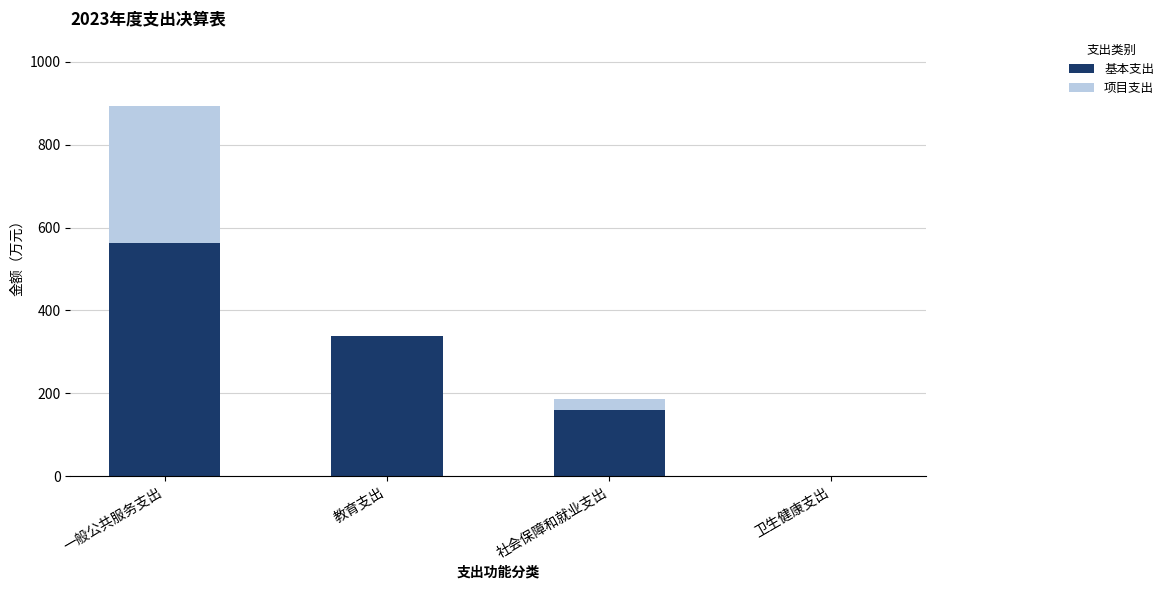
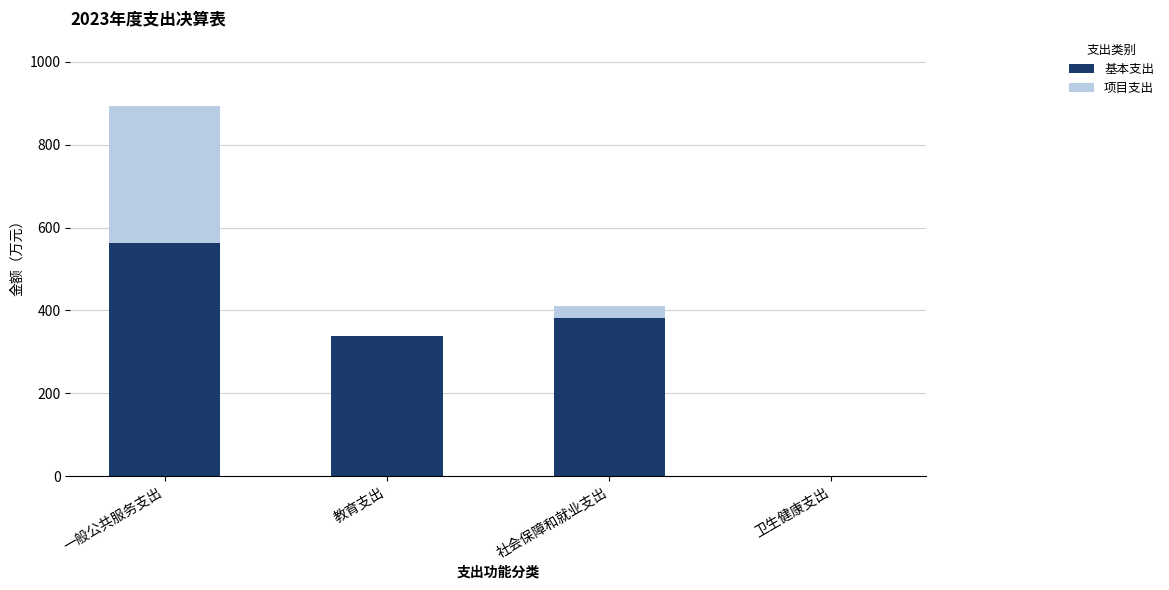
  {
    "基本支出": {
      "一般公共服务支出": 560,
      "教育支出": 340,
-     "社会保障和就业支出": 160,
+     "社会保障和就业支出": 380,
      "卫生健康支出": 0
    },
    "项目支出": {
      "一般公共服务支出": 330,
      "教育支出": 0,
      "社会保障和就业支出": 30
    }
  }
